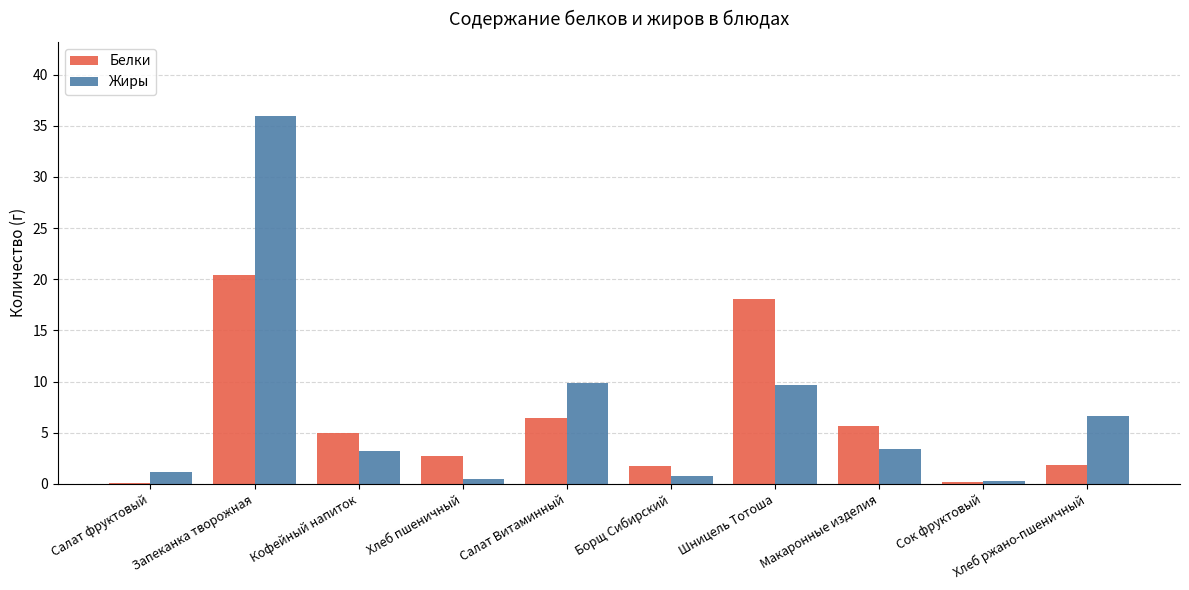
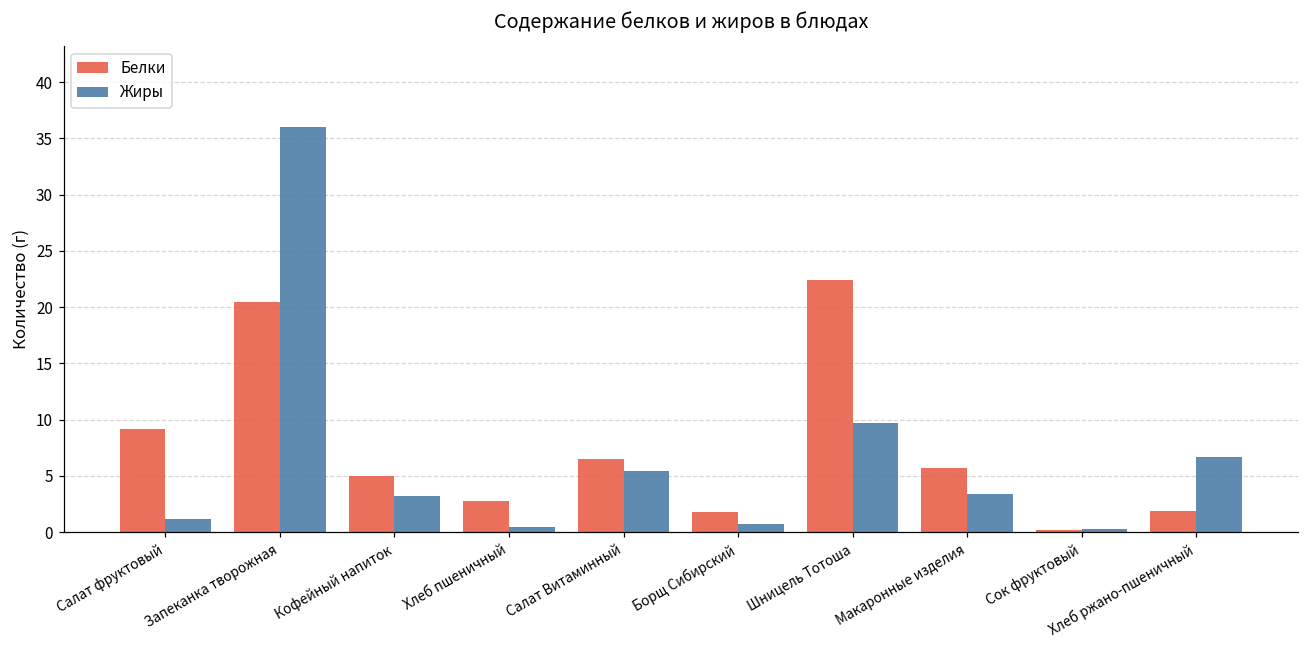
  {
    "Белки": {
-     "Салат фруктовый": 0.0,
+     "Салат фруктовый": 9.2,
      "Запеканка творожная": 20.5,
      "Кофейный напиток": 5.0,
      "Хлеб пшеничный": 2.8,
      "Салат Витаминный": 6.5,
      "Борщ Сибирский": 1.8,
-     "Шницель Тотоша": 18.0,
+     "Шницель Тотоша": 22.5,
      "Макаронные изделия": 5.7,
      "Хлеб ржано-пшеничный": 1.9
    },
    "Жиры": {
      "Салат фруктовый": 1.2,
      "Запеканка творожная": 36.0,
      "Кофейный напиток": 3.2,
      "Хлеб пшеничный": 0.5,
-     "Салат Витаминный": 9.8,
+     "Салат Витаминный": 5.4,
      "Борщ Сибирский": 0.8,
      "Шницель Тотоша": 9.7,
      "Макаронные изделия": 3.4,
      "Сок фруктовый": 0.3,
      "Хлеб ржано-пшеничный": 6.7
    }
  }
